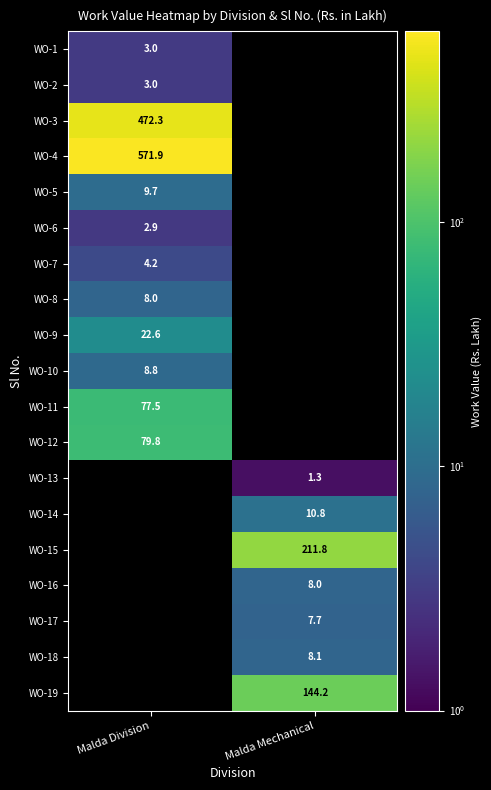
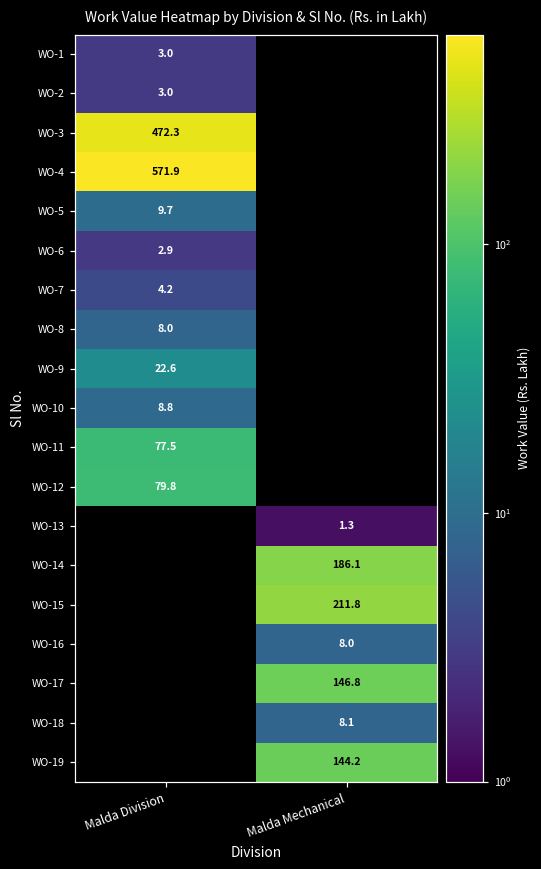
  {
    "WO-1": {
      "Malda Division": 3.0
    },
    "WO-2": {
      "Malda Division": 3.0
    },
    "WO-3": {
      "Malda Division": 472.3
    },
    "WO-4": {
      "Malda Division": 571.9
    },
    "WO-5": {
      "Malda Division": 9.7
    },
    "WO-6": {
      "Malda Division": 2.9
    },
    "WO-7": {
      "Malda Division": 4.2
    },
    "WO-8": {
      "Malda Division": 8.0
    },
    "WO-9": {
      "Malda Division": 22.6
    },
    "WO-10": {
      "Malda Division": 8.8
    },
    "WO-11": {
      "Malda Division": 77.5
    },
    "WO-12": {
      "Malda Division": 79.8
    },
    "WO-13": {
      "Malda Mechanical": 1.3
    },
    "WO-14": {
-     "Malda Mechanical": 10.8
+     "Malda Mechanical": 186.1
    },
    "WO-15": {
      "Malda Mechanical": 211.8
    },
    "WO-16": {
      "Malda Mechanical": 8.0
    },
    "WO-17": {
-     "Malda Mechanical": 7.7
+     "Malda Mechanical": 146.8
    },
    "WO-18": {
      "Malda Mechanical": 8.1
    },
    "WO-19": {
      "Malda Mechanical": 144.2
    }
  }
